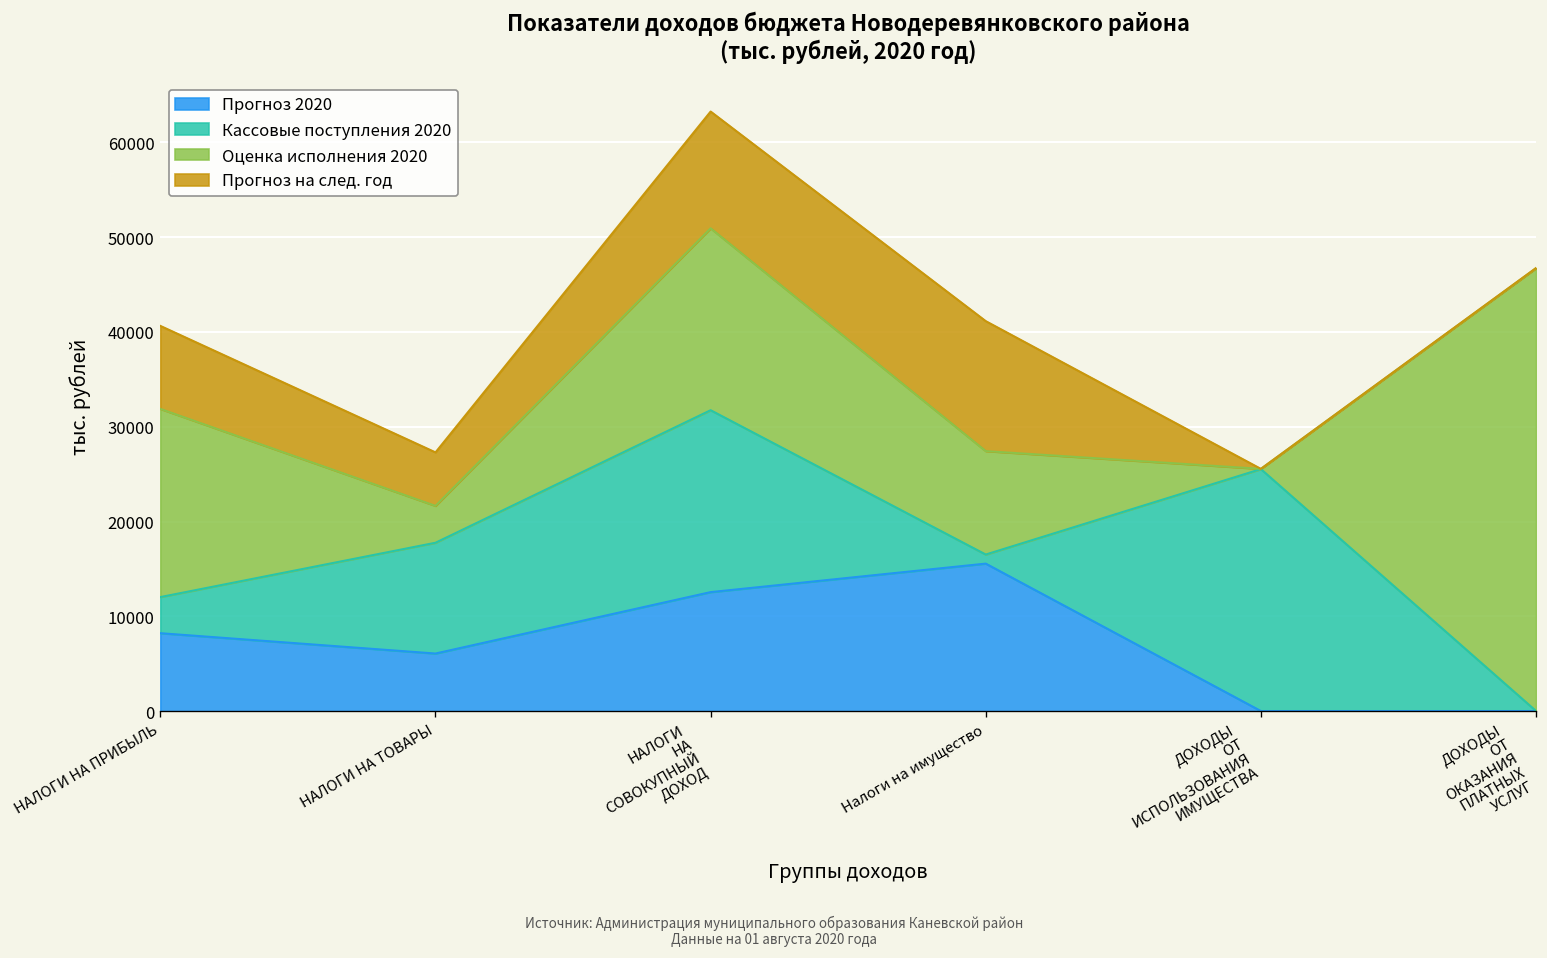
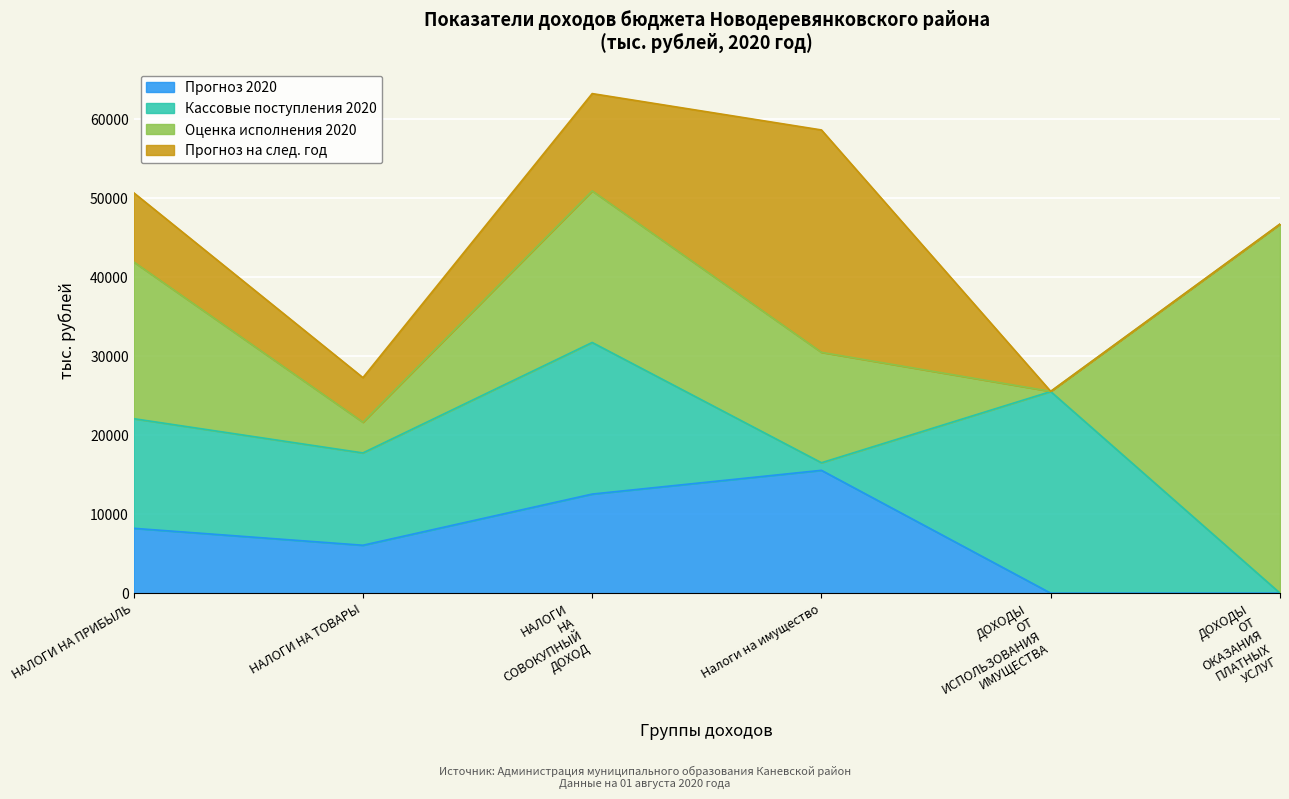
  {
    "Прогноз 2020": {
      "НАЛОГИ НА ПРИБЫЛЬ": 8000,
      "НАЛОГИ НА ТОВАРЫ": 6000,
      "НАЛОГИ НА СОВОКУПНЫЙ ДОХОД": 13000,
      "Налоги на имущество": 16000,
      "ДОХОДЫ ОТ ИСПОЛЬЗОВАНИЯ ИМУЩЕСТВА": 0
    },
    "Кассовые поступления 2020": {
-     "НАЛОГИ НА ПРИБЫЛЬ": 4000,
+     "НАЛОГИ НА ПРИБЫЛЬ": 14000,
      "НАЛОГИ НА ТОВАРЫ": 12000,
      "НАЛОГИ НА СОВОКУПНЫЙ ДОХОД": 19000,
      "Налоги на имущество": 1000
    },
    "Оценка исполнения 2020": {
      "НАЛОГИ НА ПРИБЫЛЬ": 20000,
      "НАЛОГИ НА ТОВАРЫ": 4000,
      "НАЛОГИ НА СОВОКУПНЫЙ ДОХОД": 19000,
-     "Налоги на имущество": 11000
+     "Налоги на имущество": 14000
    },
    "Прогноз на след. год": {
      "НАЛОГИ НА ПРИБЫЛЬ": 9000,
      "НАЛОГИ НА ТОВАРЫ": 6000,
      "НАЛОГИ НА СОВОКУПНЫЙ ДОХОД": 12000,
-     "Налоги на имущество": 14000
+     "Налоги на имущество": 28000
    }
  }
